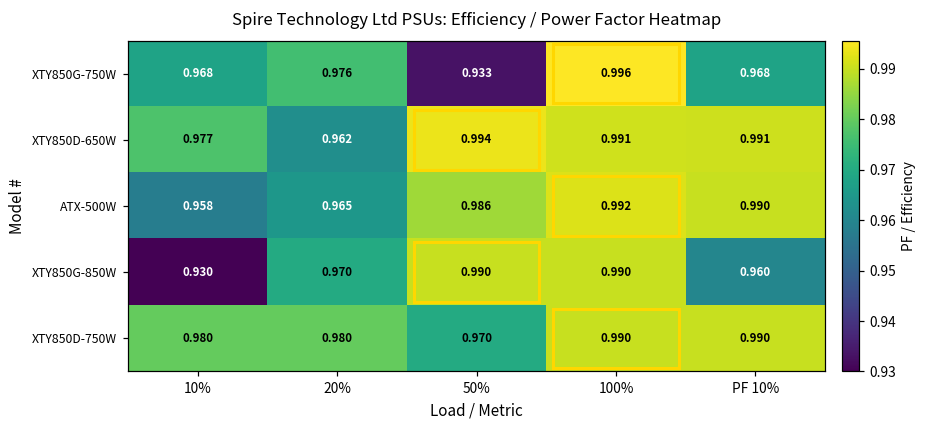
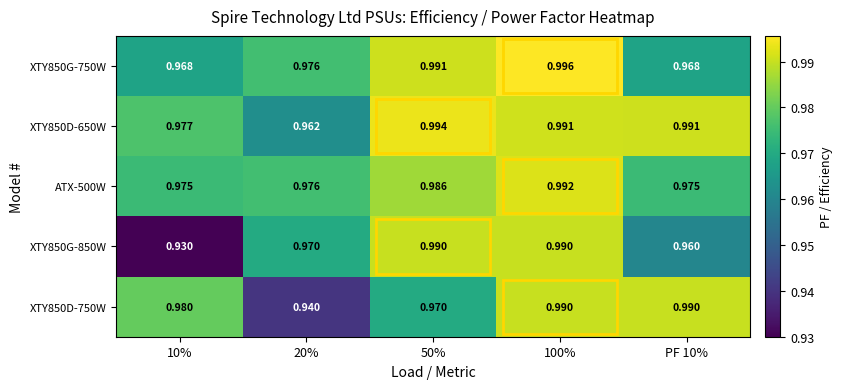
  {
    "XTY850G-750W": {
      "10%": 0.968,
      "20%": 0.976,
-     "50%": 0.933,
+     "50%": 0.991,
      "100%": 0.996,
      "PF 10%": 0.968
    },
    "XTY850D-650W": {
      "10%": 0.977,
      "20%": 0.962,
      "50%": 0.994,
      "100%": 0.991,
      "PF 10%": 0.991
    },
    "ATX-500W": {
-     "10%": 0.958,
-     "20%": 0.965,
+     "10%": 0.975,
+     "20%": 0.976,
      "50%": 0.986,
      "100%": 0.992,
-     "PF 10%": 0.990
+     "PF 10%": 0.975
    },
    "XTY850G-850W": {
      "10%": 0.930,
      "20%": 0.970,
      "50%": 0.990,
      "100%": 0.990,
      "PF 10%": 0.960
    },
    "XTY850D-750W": {
      "10%": 0.980,
-     "20%": 0.980,
+     "20%": 0.940,
      "50%": 0.970,
      "100%": 0.990,
      "PF 10%": 0.990
    }
  }
